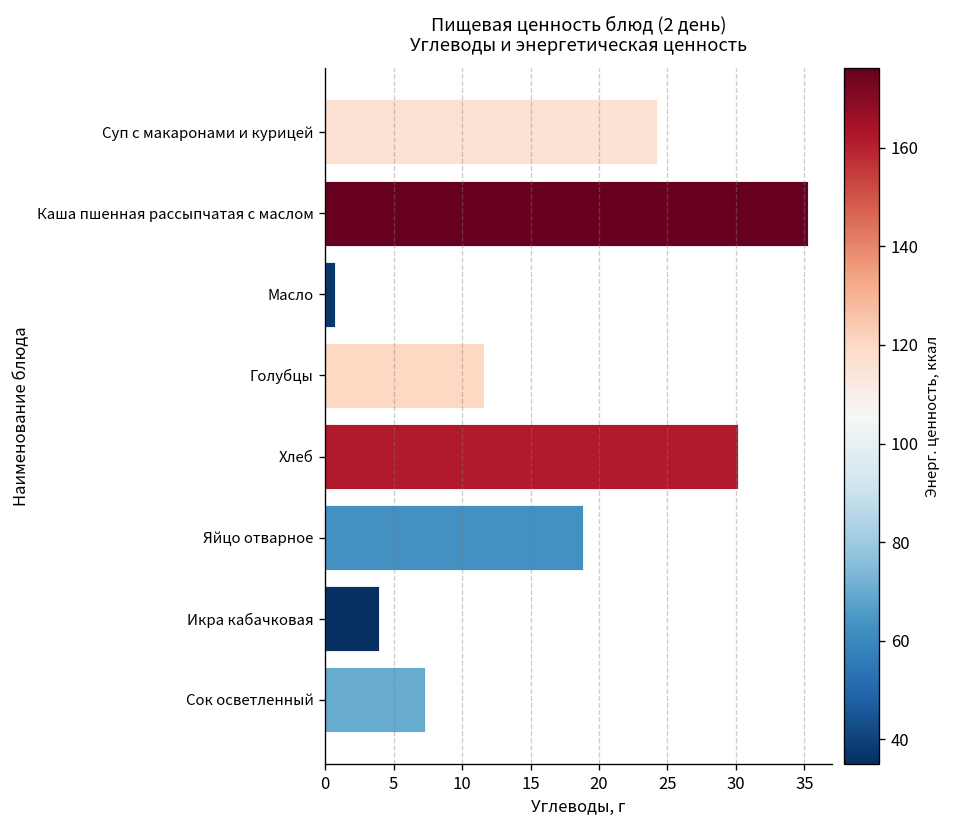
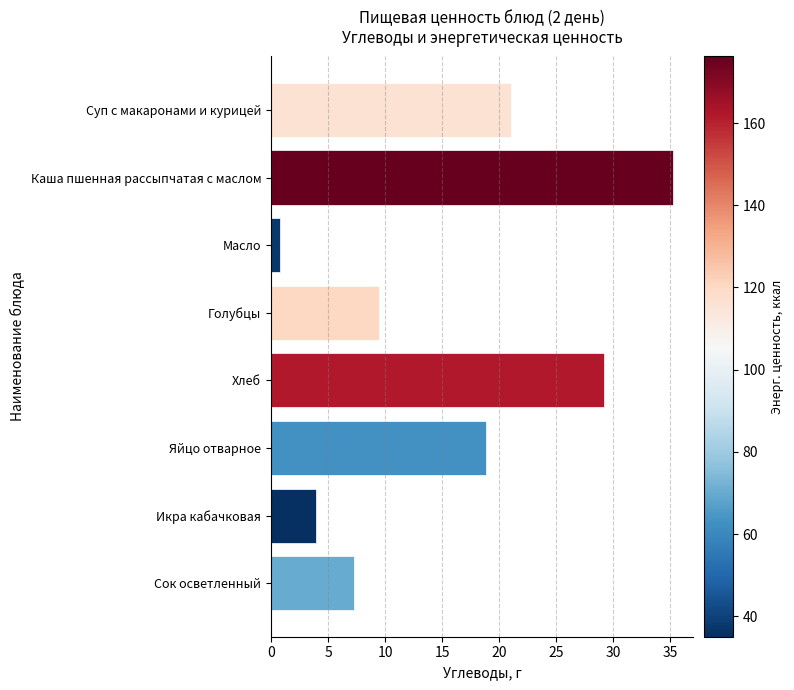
  {
-   "Суп с макаронами и курицей": 24.3,
+   "Суп с макаронами и курицей": 21.0,
    "Каша пшенная рассыпчатая с маслом": 35.3,
    "Масло": 0.8,
-   "Голубцы": 11.6,
-   "Хлеб": 30.1,
+   "Голубцы": 9.5,
+   "Хлеб": 29.2,
    "Яйцо отварное": 18.8,
    "Икра кабачковая": 3.9,
    "Сок осветленный": 7.3
  }
